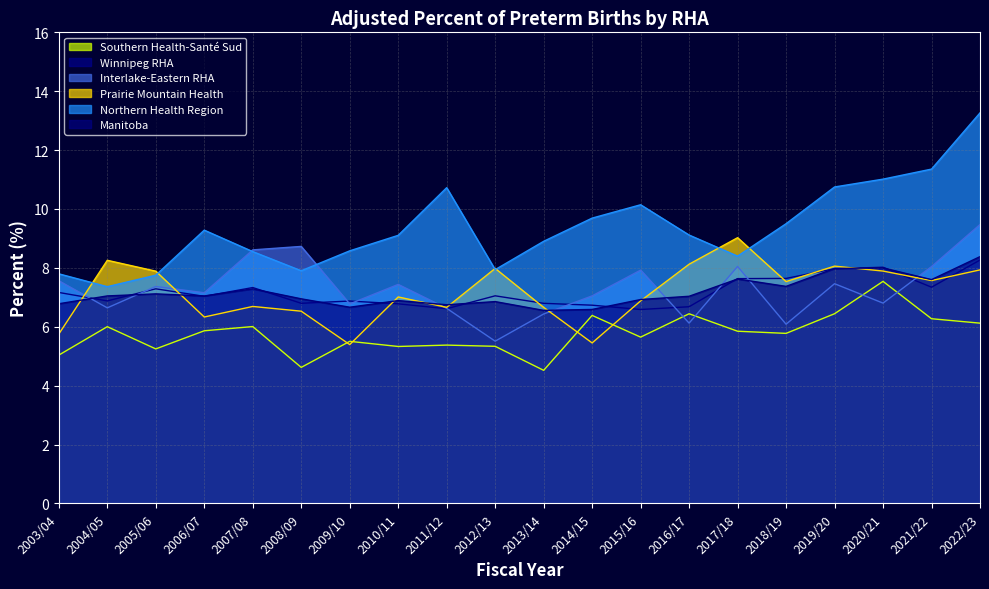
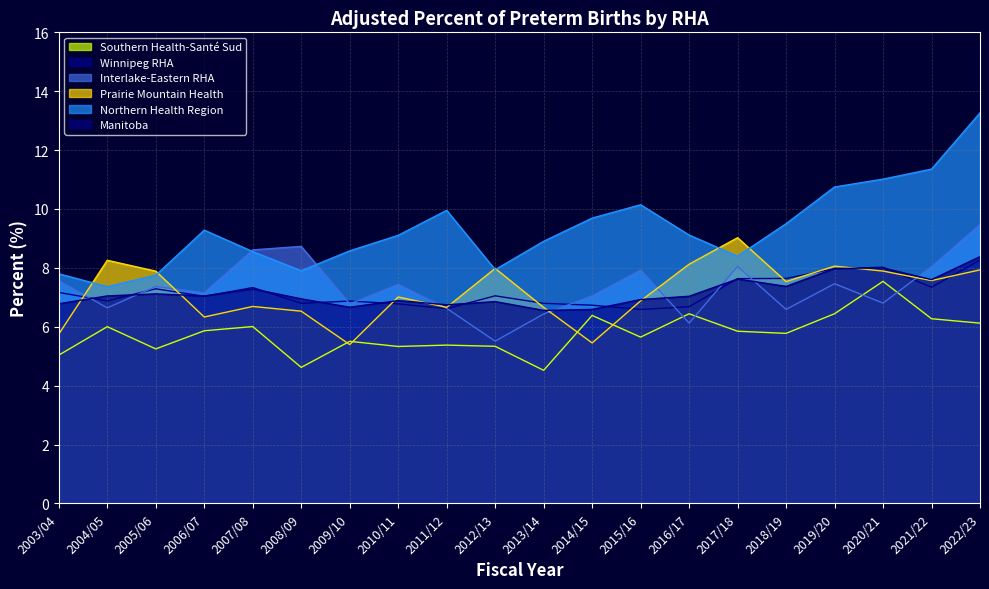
  {
    "Southern Health-Santé Sud": {
      "2003/04": 5.0,
      "2004/05": 6.0,
      "2005/06": 5.2,
      "2006/07": 5.9,
      "2007/08": 6.0,
      "2008/09": 4.6,
      "2009/10": 5.5,
      "2010/11": 5.3,
      "2011/12": 5.4,
      "2012/13": 5.3,
      "2013/14": 4.5,
      "2014/15": 6.4,
      "2015/16": 5.6,
      "2016/17": 6.4,
      "2017/18": 5.8,
      "2018/19": 5.8,
      "2019/20": 6.4,
      "2020/21": 7.5,
      "2021/22": 6.3,
      "2022/23": 6.1
    },
    "Interlake-Eastern RHA": {
      "2003/04": 7.6,
      "2004/05": 6.6,
      "2006/07": 7.2,
      "2008/09": 8.7,
      "2009/10": 6.8,
      "2010/11": 7.4,
      "2012/13": 5.5,
      "2013/14": 6.4,
      "2014/15": 7.0,
      "2015/16": 7.9,
      "2016/17": 6.1,
      "2017/18": 8.0,
-     "2018/19": 6.1,
+     "2018/19": 6.6,
      "2019/20": 7.5,
      "2020/21": 6.8,
      "2021/22": 8.0,
      "2022/23": 9.5
    },
    "Prairie Mountain Health": {
      "2003/04": 5.8,
      "2004/05": 8.3,
      "2005/06": 7.9,
      "2006/07": 6.3,
      "2007/08": 6.7,
      "2008/09": 6.5,
      "2009/10": 5.4,
      "2010/11": 7.0,
      "2013/14": 6.7,
      "2014/15": 5.5,
      "2016/17": 8.1,
      "2017/18": 9.0,
      "2018/19": 7.5,
      "2020/21": 7.9,
      "2022/23": 7.9
    },
    "Northern Health Region": {
      "2003/04": 7.8,
      "2004/05": 7.4,
      "2005/06": 7.8,
      "2006/07": 9.3,
      "2008/09": 7.9,
      "2009/10": 8.6,
      "2010/11": 9.1,
-     "2011/12": 10.7,
+     "2011/12": 10.0,
      "2013/14": 8.9,
      "2014/15": 9.7,
      "2015/16": 10.1,
      "2016/17": 9.1,
      "2017/18": 8.4,
      "2018/19": 9.5,
      "2019/20": 10.7,
      "2020/21": 11.0,
      "2021/22": 11.4,
      "2022/23": 13.3
    }
  }
